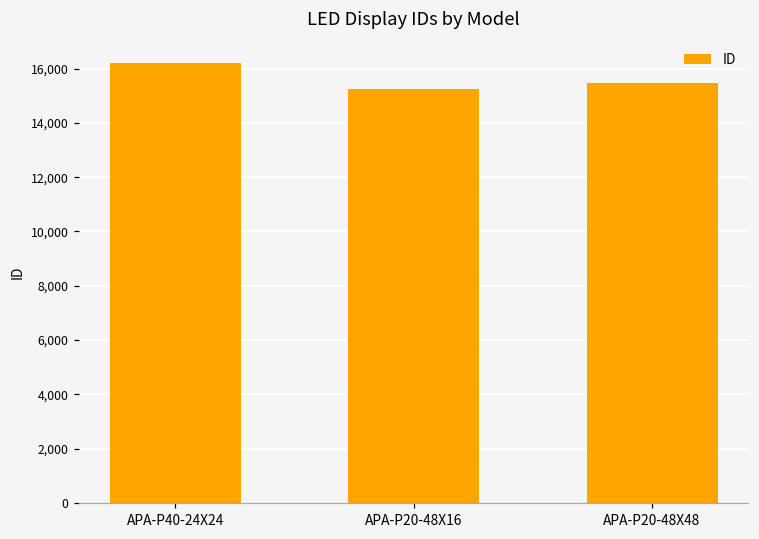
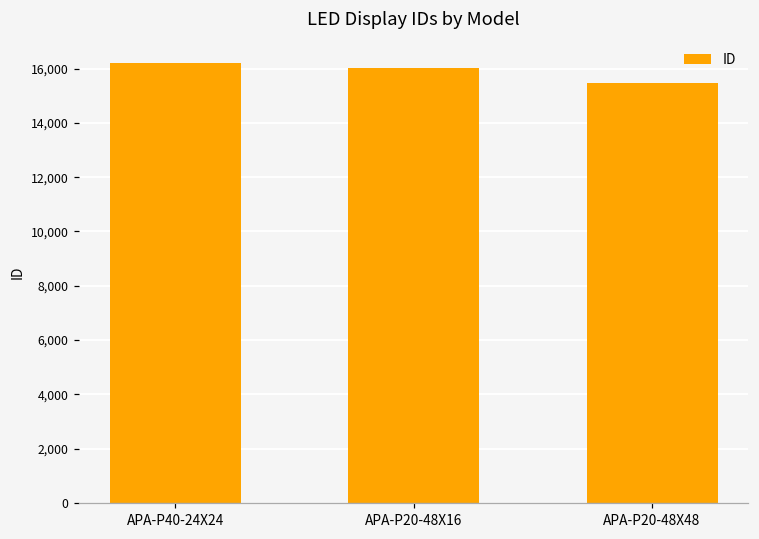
  {
    "APA-P40-24X24": "16,200",
-   "APA-P20-48X16": "15,300",
+   "APA-P20-48X16": "16,000",
    "APA-P20-48X48": "15,500"
  }
